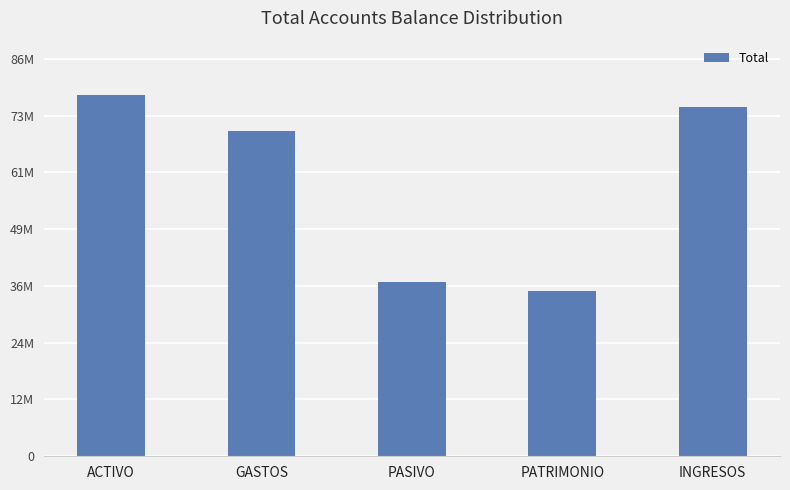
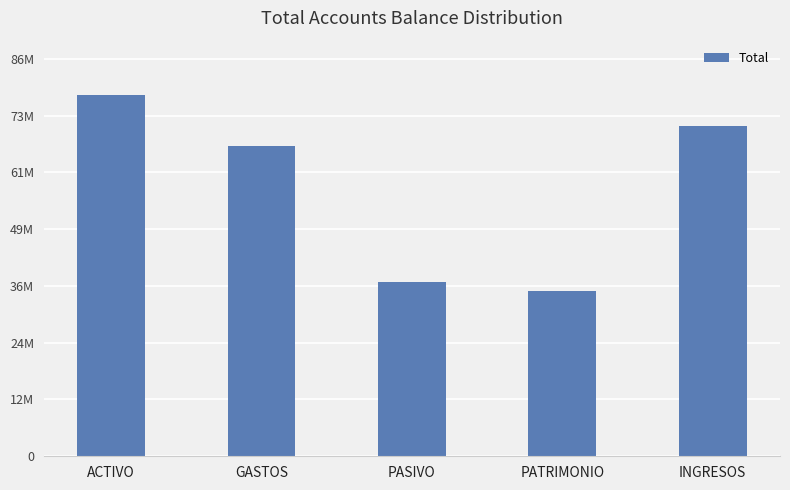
  {
    "ACTIVO": 78000000,
-   "GASTOS": 71000000,
+   "GASTOS": 67000000,
    "PASIVO": 38000000,
    "PATRIMONIO": 36000000,
-   "INGRESOS": 76000000
+   "INGRESOS": 72000000
  }
